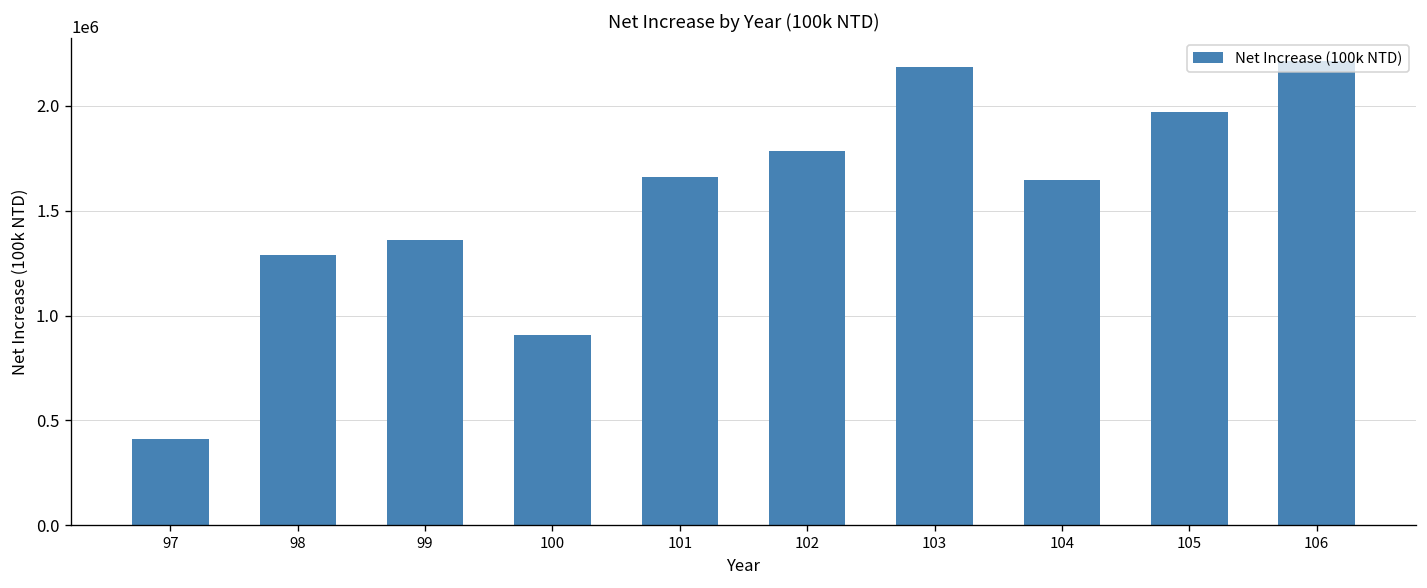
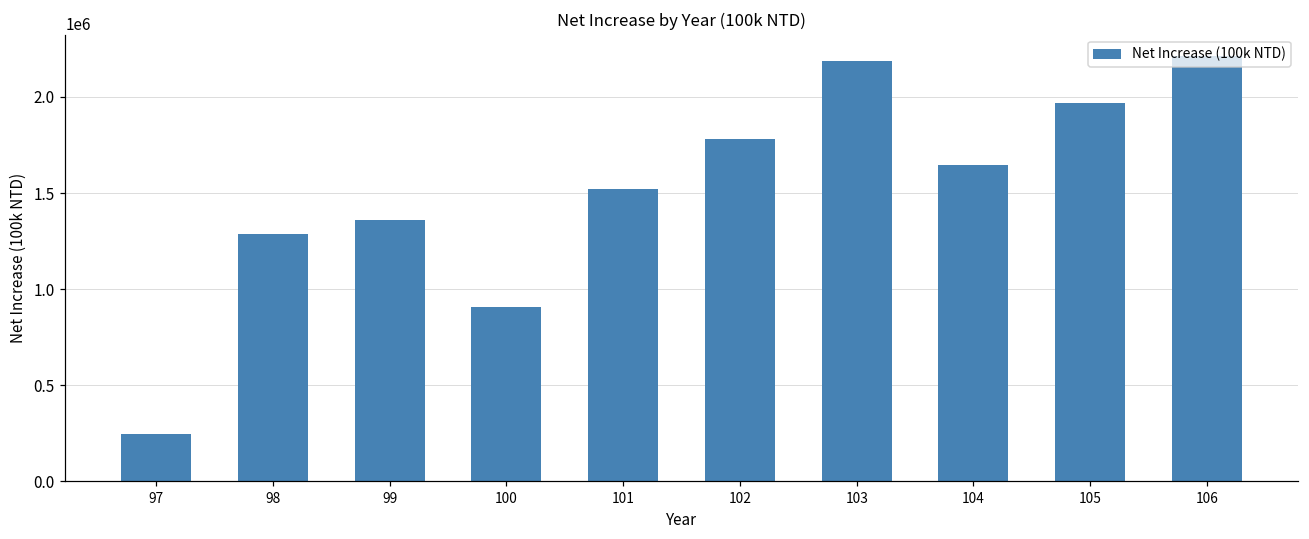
  {
-   "97": 410000,
+   "97": 250000,
    "98": 1290000,
    "99": 1360000,
    "100": 910000,
-   "101": 1660000,
+   "101": 1520000,
    "102": 1780000,
    "103": 2190000,
    "104": 1650000,
    "105": 1970000
  }
